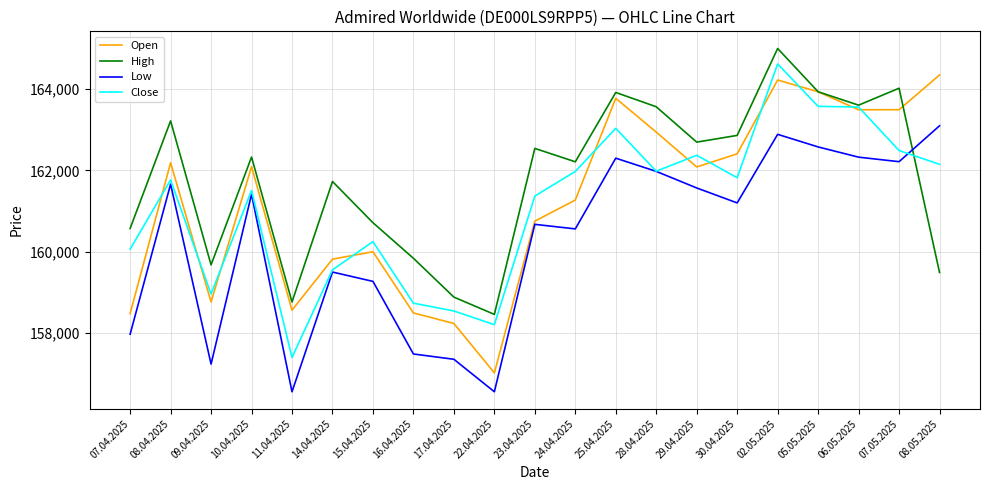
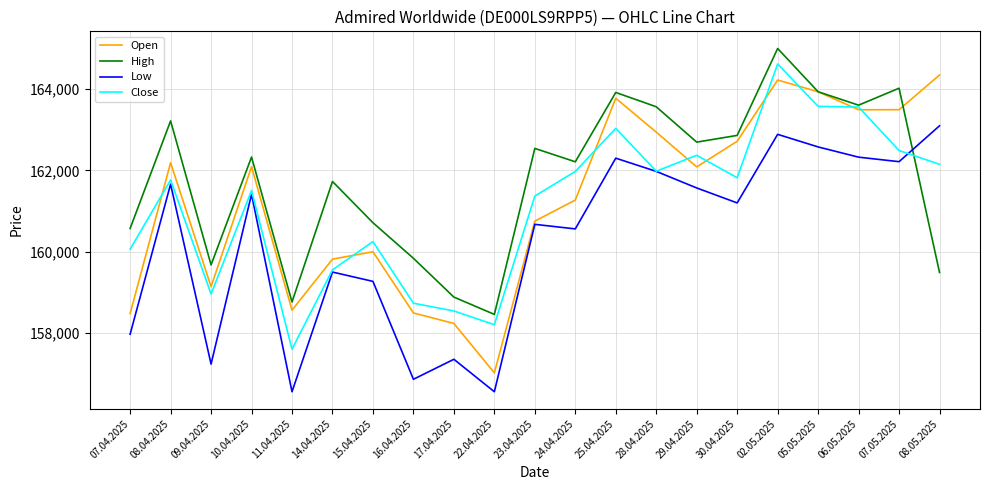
  {
    "Open": {
      "07.04.2025": "158,500",
      "08.04.2025": "162,200",
-     "09.04.2025": "158,800",
+     "09.04.2025": "159,100",
      "10.04.2025": "162,100",
      "11.04.2025": "158,600",
      "14.04.2025": "159,800",
      "15.04.2025": "160,000",
      "16.04.2025": "158,500",
      "17.04.2025": "158,200",
      "22.04.2025": "157,000",
      "23.04.2025": "160,800",
      "24.04.2025": "161,300",
      "25.04.2025": "163,800",
      "28.04.2025": "162,900",
      "29.04.2025": "162,100",
-     "30.04.2025": "162,400",
+     "30.04.2025": "162,700",
      "02.05.2025": "164,200",
      "06.05.2025": "163,500",
      "07.05.2025": "163,500",
      "08.05.2025": "164,300"
    },
    "High": {
      "07.04.2025": "160,600",
      "08.04.2025": "163,200",
      "09.04.2025": "159,700",
      "10.04.2025": "162,300",
      "11.04.2025": "158,800",
      "14.04.2025": "161,700",
      "15.04.2025": "160,700",
      "16.04.2025": "159,800",
      "17.04.2025": "158,900",
      "22.04.2025": "158,500",
      "23.04.2025": "162,500",
      "24.04.2025": "162,200",
      "25.04.2025": "163,900",
      "28.04.2025": "163,600",
      "29.04.2025": "162,700",
      "30.04.2025": "162,900",
      "02.05.2025": "165,000",
      "07.05.2025": "164,000",
      "08.05.2025": "159,500"
    },
    "Low": {
      "07.04.2025": "158,000",
      "08.04.2025": "161,700",
      "09.04.2025": "157,200",
      "10.04.2025": "161,400",
      "11.04.2025": "156,600",
      "15.04.2025": "159,300",
-     "16.04.2025": "157,500",
+     "16.04.2025": "156,900",
      "17.04.2025": "157,400",
      "22.04.2025": "156,600",
      "23.04.2025": "160,700",
      "24.04.2025": "160,600",
      "25.04.2025": "162,300",
      "29.04.2025": "161,600",
      "30.04.2025": "161,200",
      "02.05.2025": "162,900",
      "05.05.2025": "162,600",
      "06.05.2025": "162,300",
      "07.05.2025": "162,200",
      "08.05.2025": "163,100"
    },
    "Close": {
      "07.04.2025": "160,100",
      "08.04.2025": "161,800",
      "09.04.2025": "159,000",
      "10.04.2025": "161,500",
-     "11.04.2025": "157,400",
+     "11.04.2025": "157,600",
      "15.04.2025": "160,300",
      "16.04.2025": "158,700",
      "17.04.2025": "158,500",
      "22.04.2025": "158,200",
      "23.04.2025": "161,400",
      "24.04.2025": "162,000",
      "25.04.2025": "163,000",
      "29.04.2025": "162,400",
      "30.04.2025": "161,800",
      "02.05.2025": "164,600",
      "05.05.2025": "163,600",
      "07.05.2025": "162,500",
      "08.05.2025": "162,100"
    }
  }
